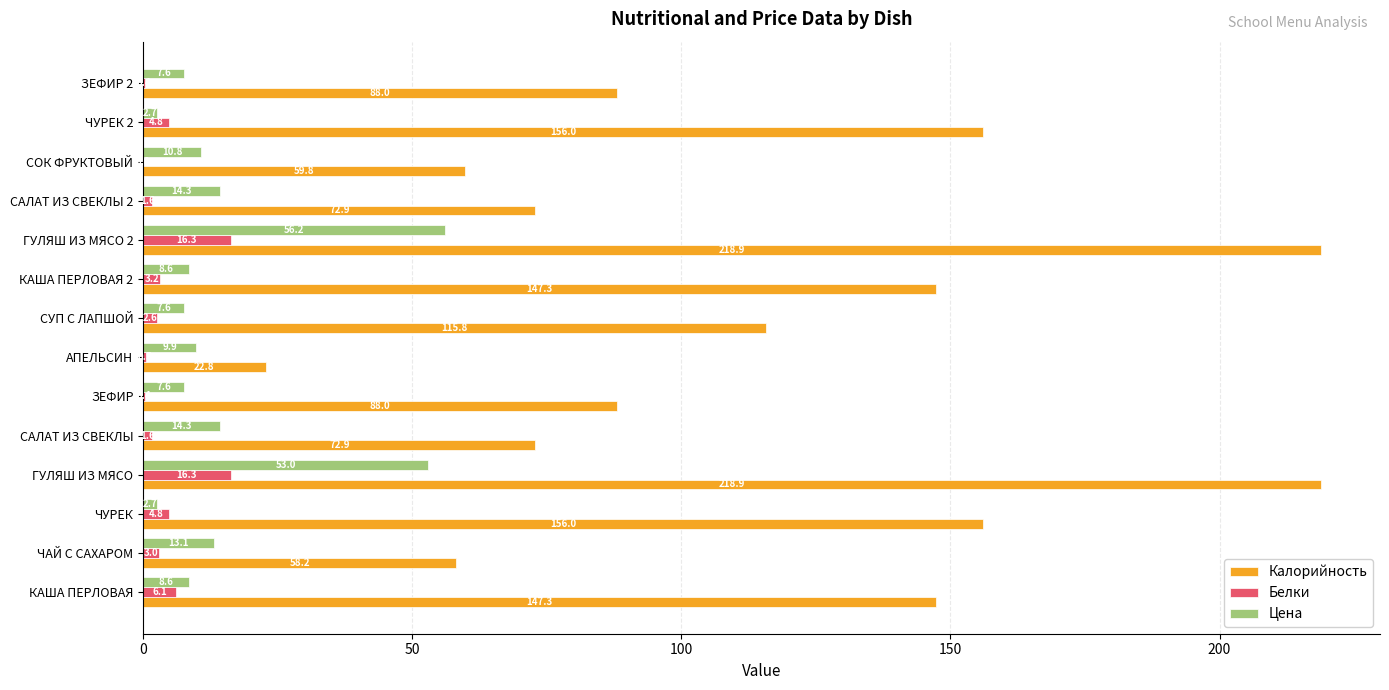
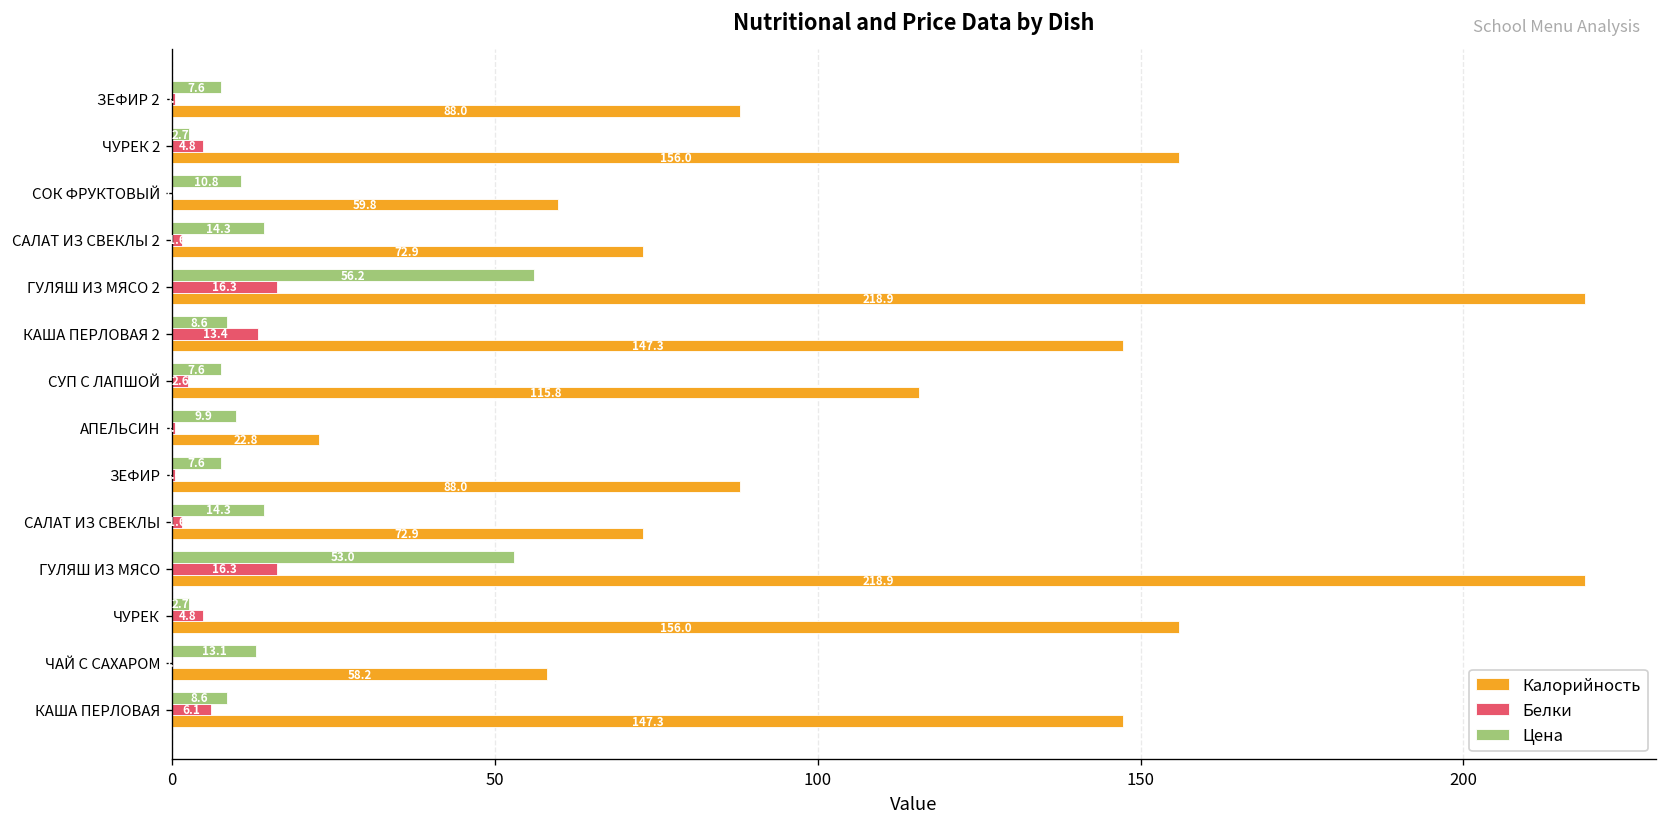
  {
    "Калорийность": {
      "ЗЕФИР 2": 88.0,
      "ЧУРЕК 2": 156.0,
      "СОК ФРУКТОВЫЙ": 59.8,
      "САЛАТ ИЗ СВЕКЛЫ 2": 72.9,
      "ГУЛЯШ ИЗ МЯСО 2": 218.9,
      "КАША ПЕРЛОВАЯ 2": 147.3,
      "СУП С ЛАПШОЙ": 115.8,
      "АПЕЛЬСИН": 22.8,
      "ЗЕФИР": 88.0,
      "САЛАТ ИЗ СВЕКЛЫ": 72.9,
      "ГУЛЯШ ИЗ МЯСО": 218.9,
      "ЧУРЕК": 156.0,
      "ЧАЙ С САХАРОМ": 58.2,
      "КАША ПЕРЛОВАЯ": 147.3
    },
    "Белки": {
      "ЧУРЕК 2": 4.8,
      "САЛАТ ИЗ СВЕКЛЫ 2": 1.6,
      "ГУЛЯШ ИЗ МЯСО 2": 16.3,
-     "КАША ПЕРЛОВАЯ 2": 3.2,
+     "КАША ПЕРЛОВАЯ 2": 13.4,
      "СУП С ЛАПШОЙ": 2.6,
      "ГУЛЯШ ИЗ МЯСО": 16.3,
      "ЧУРЕК": 4.8,
-     "ЧАЙ С САХАРОМ": 3,
+     "ЧАЙ С САХАРОМ": 0,
      "КАША ПЕРЛОВАЯ": 6.1
    },
    "Цена": {
      "ЗЕФИР 2": 7.6,
      "ЧУРЕК 2": 2.7,
      "СОК ФРУКТОВЫЙ": 10.8,
      "САЛАТ ИЗ СВЕКЛЫ 2": 14.3,
      "ГУЛЯШ ИЗ МЯСО 2": 56.2,
      "КАША ПЕРЛОВАЯ 2": 8.6,
      "СУП С ЛАПШОЙ": 7.6,
      "АПЕЛЬСИН": 9.9,
      "ЗЕФИР": 7.6,
      "САЛАТ ИЗ СВЕКЛЫ": 14.3,
      "ГУЛЯШ ИЗ МЯСО": 53.0,
      "ЧУРЕК": 2.7,
      "ЧАЙ С САХАРОМ": 13.1,
      "КАША ПЕРЛОВАЯ": 8.6
    }
  }
